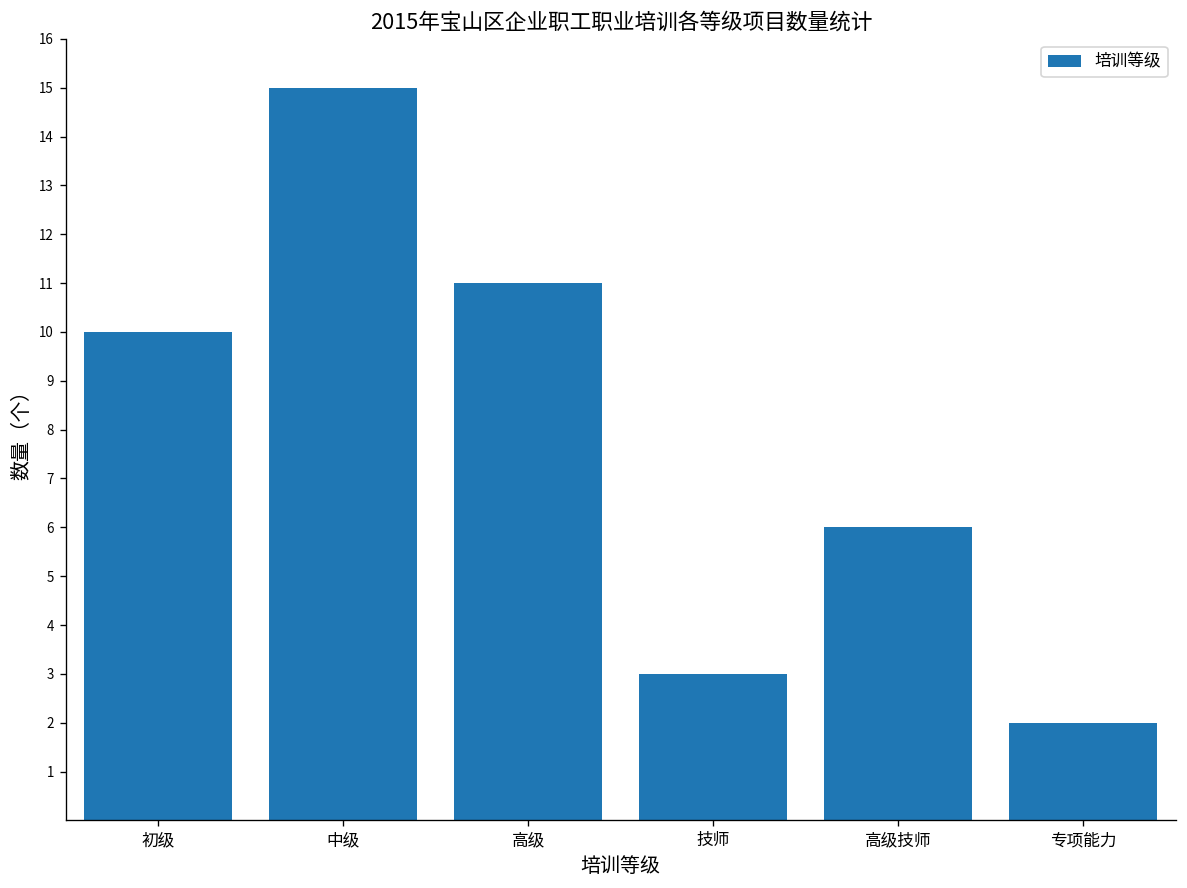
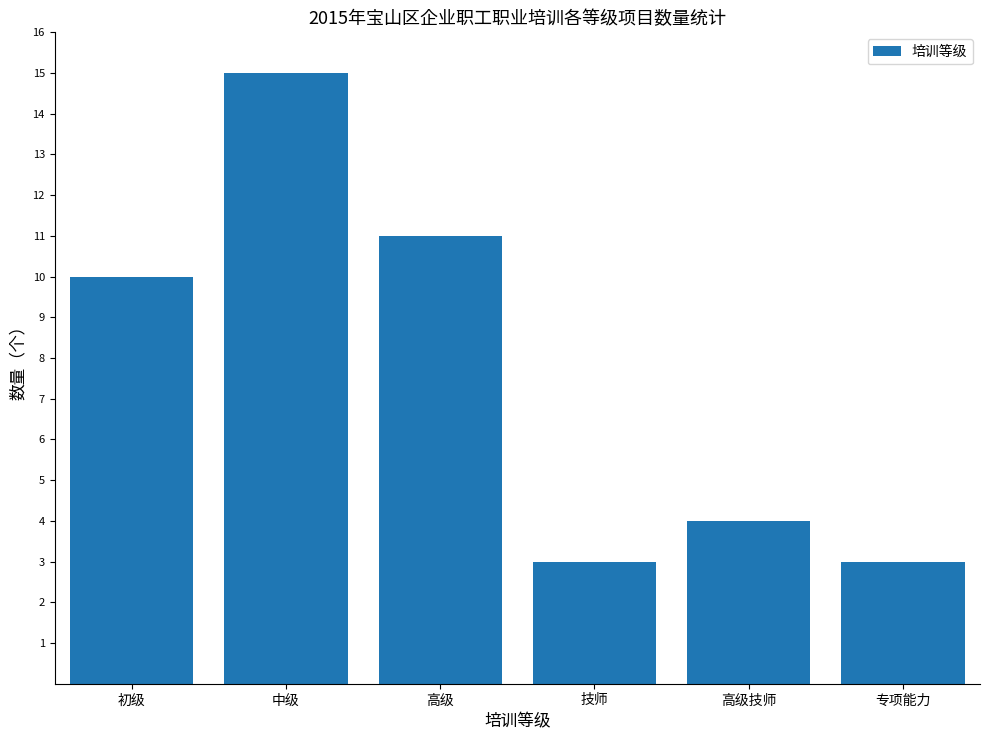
  {
    "初级": 10,
    "中级": 15,
    "高级": 11,
    "技师": 3,
-   "高级技师": 6,
-   "专项能力": 2
+   "高级技师": 4,
+   "专项能力": 3
  }
